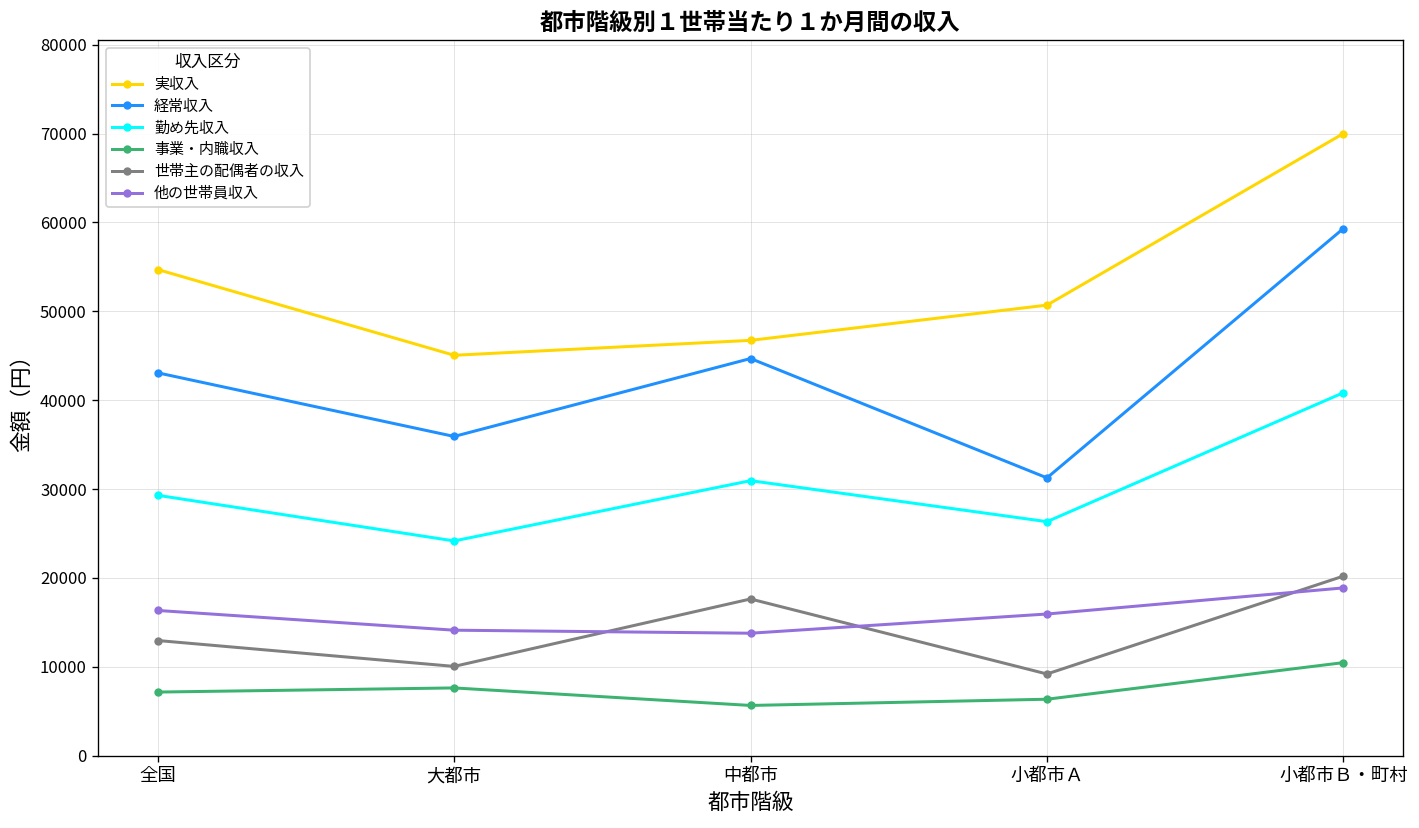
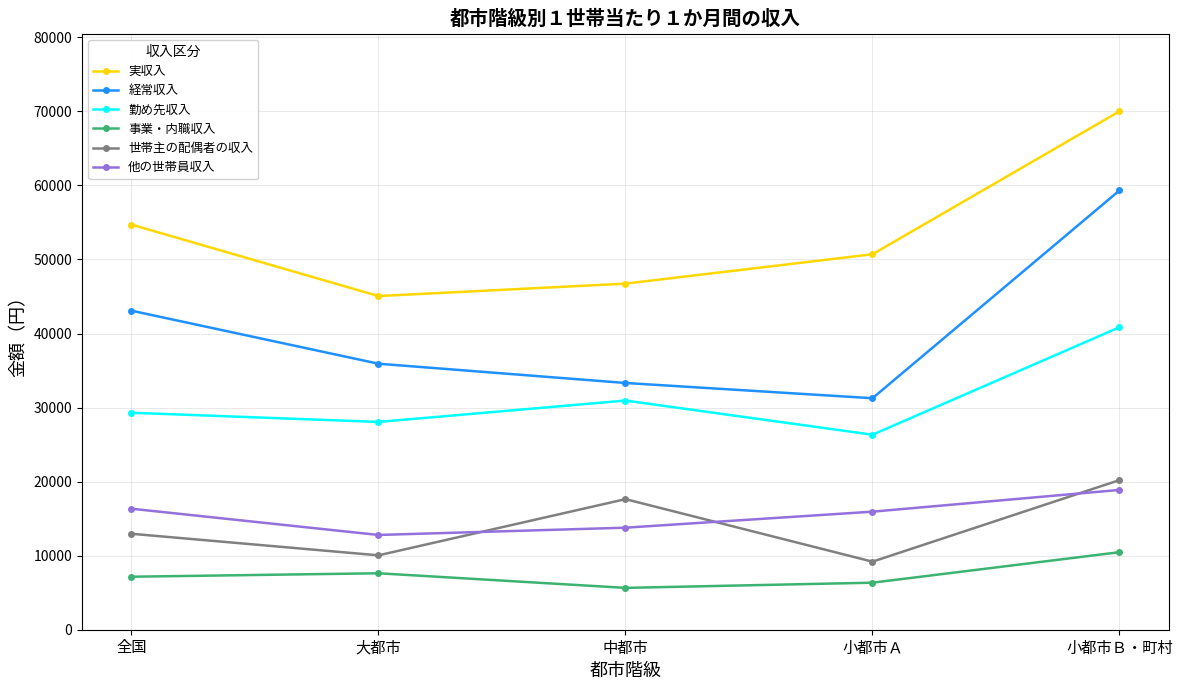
  {
    "実収入": {
      "全国": 55000,
      "大都市": 45000,
      "中都市": 47000,
      "小都市Ａ": 51000,
      "小都市Ｂ・町村": 70000
    },
    "経常収入": {
      "全国": 43000,
      "大都市": 36000,
-     "中都市": 45000,
+     "中都市": 33000,
      "小都市Ａ": 31000,
      "小都市Ｂ・町村": 59000
    },
    "勤め先収入": {
      "全国": 29000,
-     "大都市": 24000,
+     "大都市": 28000,
      "中都市": 31000,
      "小都市Ａ": 26000,
      "小都市Ｂ・町村": 41000
    },
    "事業・内職収入": {
      "全国": 7000,
      "大都市": 8000,
      "中都市": 6000,
      "小都市Ａ": 6000,
      "小都市Ｂ・町村": 10000
    },
    "世帯主の配偶者の収入": {
      "全国": 13000,
      "大都市": 10000,
      "中都市": 18000,
      "小都市Ａ": 9000,
      "小都市Ｂ・町村": 20000
    },
    "他の世帯員収入": {
      "全国": 16000,
-     "大都市": 14000,
+     "大都市": 13000,
      "中都市": 14000,
      "小都市Ａ": 16000,
      "小都市Ｂ・町村": 19000
    }
  }
